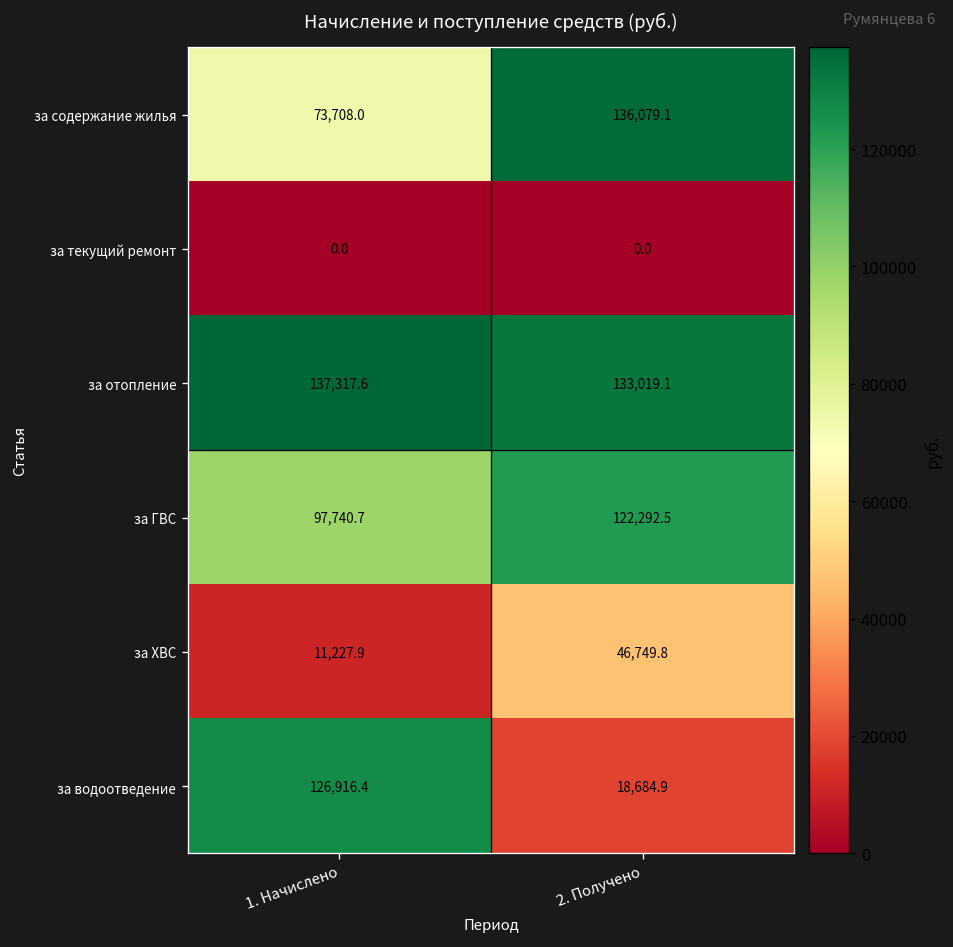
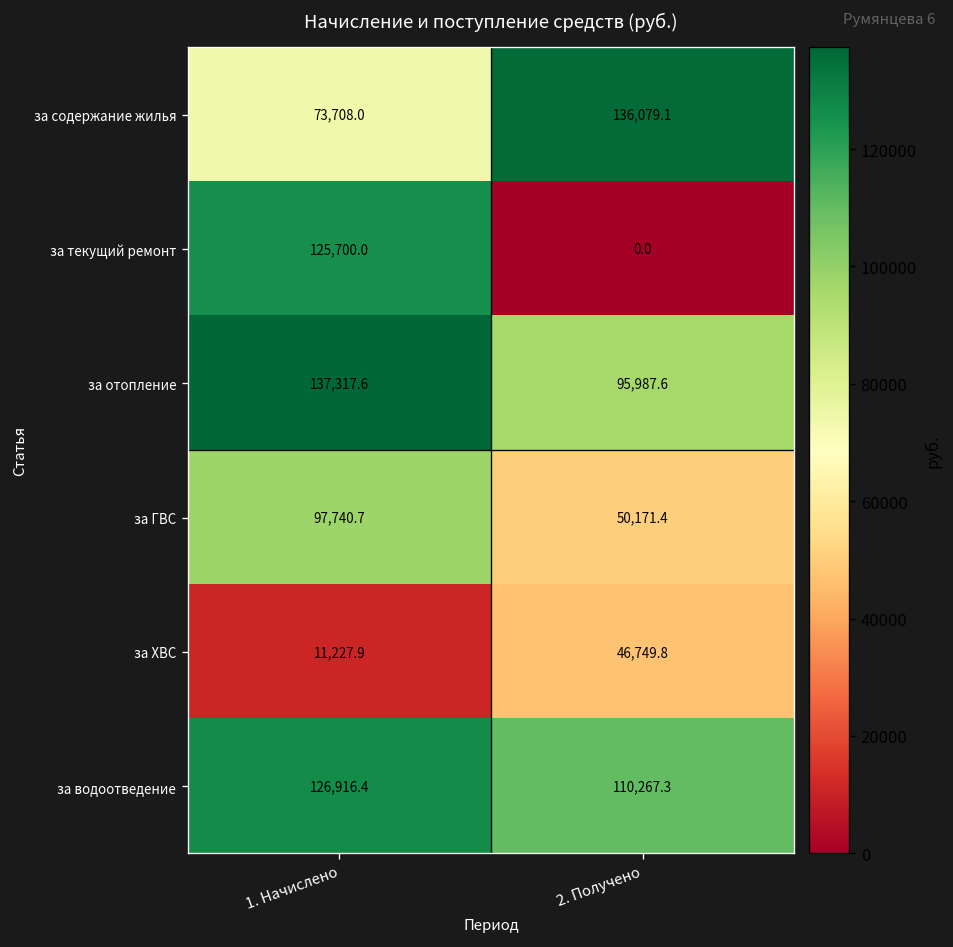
  {
    "за содержание жилья": {
      "1. Начислено": "73,708.0",
      "2. Получено": "136,079.1"
    },
    "за текущий ремонт": {
-     "1. Начислено": "0.0",
+     "1. Начислено": "125,700.0",
      "2. Получено": "0.0"
    },
    "за отопление": {
      "1. Начислено": "137,317.6",
-     "2. Получено": "133,019.1"
+     "2. Получено": "95,987.6"
    },
    "за ГВС": {
      "1. Начислено": "97,740.7",
-     "2. Получено": "122,292.5"
+     "2. Получено": "50,171.4"
    },
    "за ХВС": {
      "1. Начислено": "11,227.9",
      "2. Получено": "46,749.8"
    },
    "за водоотведение": {
      "1. Начислено": "126,916.4",
-     "2. Получено": "18,684.9"
+     "2. Получено": "110,267.3"
    }
  }
